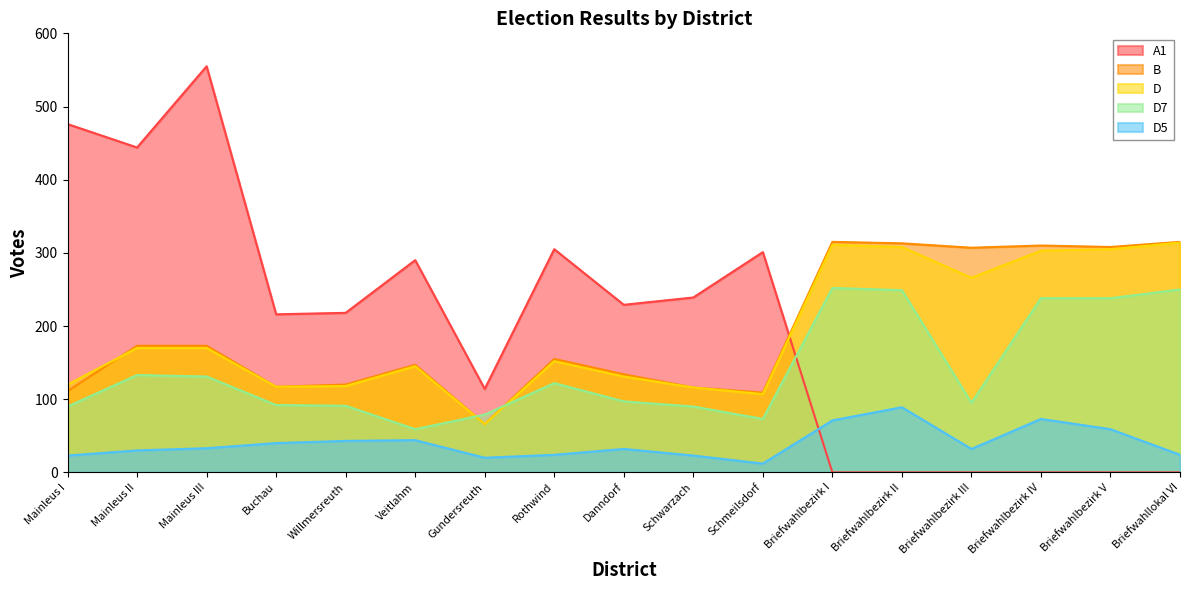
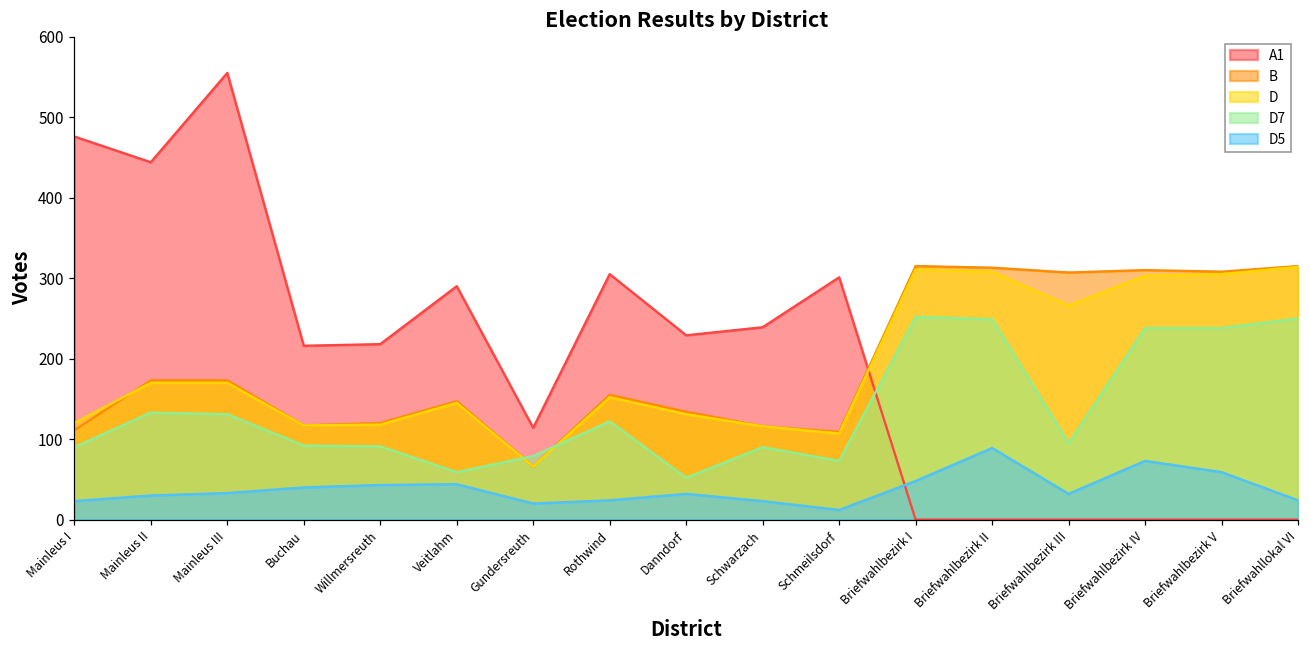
  {
    "A1": {
      "Mainleus I": 480,
      "Mainleus II": 440,
      "Mainleus III": 560,
      "Buchau": 220,
      "Willmersreuth": 220,
      "Veitlahm": 290,
      "Gundersreuth": 110,
      "Rothwind": 310,
      "Danndorf": 230,
      "Schwarzach": 240,
      "Schmeilsdorf": 300,
      "Briefwahlbezirk I": 0,
      "Briefwahlbezirk II": 0,
      "Briefwahlbezirk III": 0,
      "Briefwahlbezirk IV": 0,
      "Briefwahlbezirk V": 0,
      "Briefwahllokal VI": 0
    },
    "B": {
      "Mainleus I": 110,
      "Briefwahlbezirk I": 320,
      "Briefwahlbezirk II": 310,
      "Briefwahlbezirk III": 310,
      "Briefwahlbezirk IV": 310
    },
    "D": {
      "Mainleus I": 120,
      "Briefwahlbezirk I": 310,
      "Briefwahlbezirk II": 310,
      "Briefwahlbezirk III": 270,
      "Briefwahlbezirk IV": 300
    },
    "D7": {
      "Mainleus I": 90,
      "Mainleus II": 130,
      "Mainleus III": 130,
      "Buchau": 90,
      "Willmersreuth": 90,
      "Veitlahm": 60,
      "Gundersreuth": 80,
      "Rothwind": 120,
-     "Danndorf": 100,
+     "Danndorf": 50,
      "Schwarzach": 90,
      "Schmeilsdorf": 70,
      "Briefwahlbezirk I": 250,
      "Briefwahlbezirk II": 250,
      "Briefwahlbezirk III": 100,
      "Briefwahlbezirk IV": 240,
      "Briefwahlbezirk V": 240,
      "Briefwahllokal VI": 250
    },
    "D5": {
      "Mainleus I": 20,
      "Mainleus II": 30,
      "Mainleus III": 30,
      "Buchau": 40,
      "Willmersreuth": 40,
      "Veitlahm": 40,
      "Gundersreuth": 20,
      "Rothwind": 20,
      "Danndorf": 30,
      "Schwarzach": 20,
      "Schmeilsdorf": 10,
-     "Briefwahlbezirk I": 70,
+     "Briefwahlbezirk I": 50,
      "Briefwahlbezirk II": 90,
      "Briefwahlbezirk III": 30,
      "Briefwahlbezirk IV": 70,
      "Briefwahlbezirk V": 60,
      "Briefwahllokal VI": 20
    }
  }
